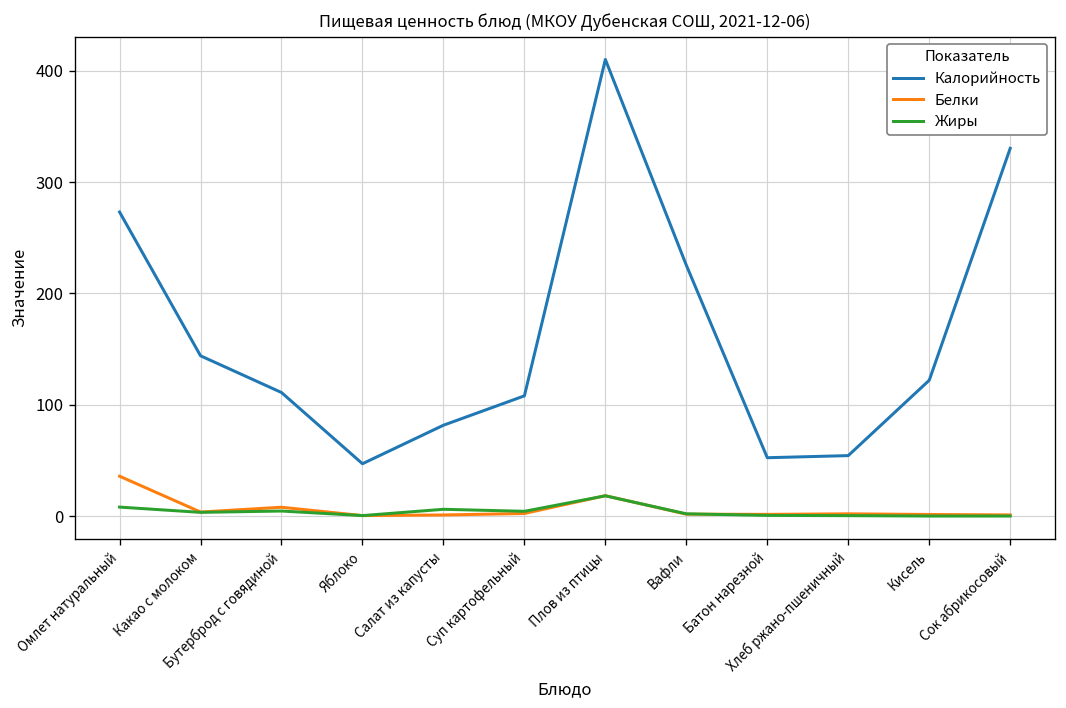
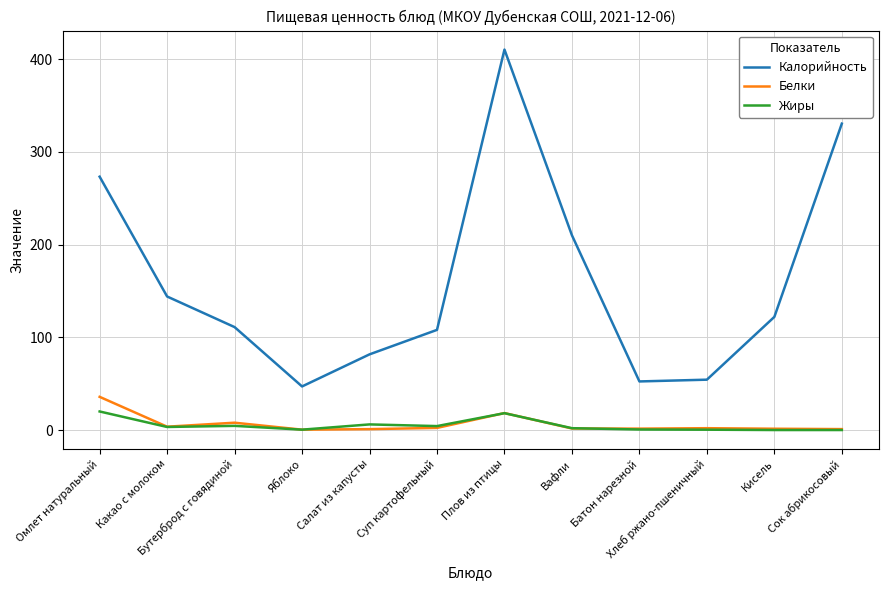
  {
    "Калорийность": {
      "Омлет натуральный": 270,
      "Какао с молоком": 140,
      "Бутерброд с говядиной": 110,
      "Яблоко": 50,
      "Салат из капусты": 80,
      "Суп картофельный": 110,
      "Плов из птицы": 410,
-     "Вафли": 230,
+     "Вафли": 210,
      "Батон нарезной": 50,
      "Хлеб ржано-пшеничный": 50,
      "Кисель": 120,
      "Сок абрикосовый": 330
    },
    "Белки": {
      "Омлет натуральный": 40,
      "Бутерброд с говядиной": 10,
      "Салат из капусты": 0
    },
    "Жиры": {
-     "Омлет натуральный": 10,
+     "Омлет натуральный": 20,
      "Бутерброд с говядиной": 0,
      "Салат из капусты": 10
    }
  }
